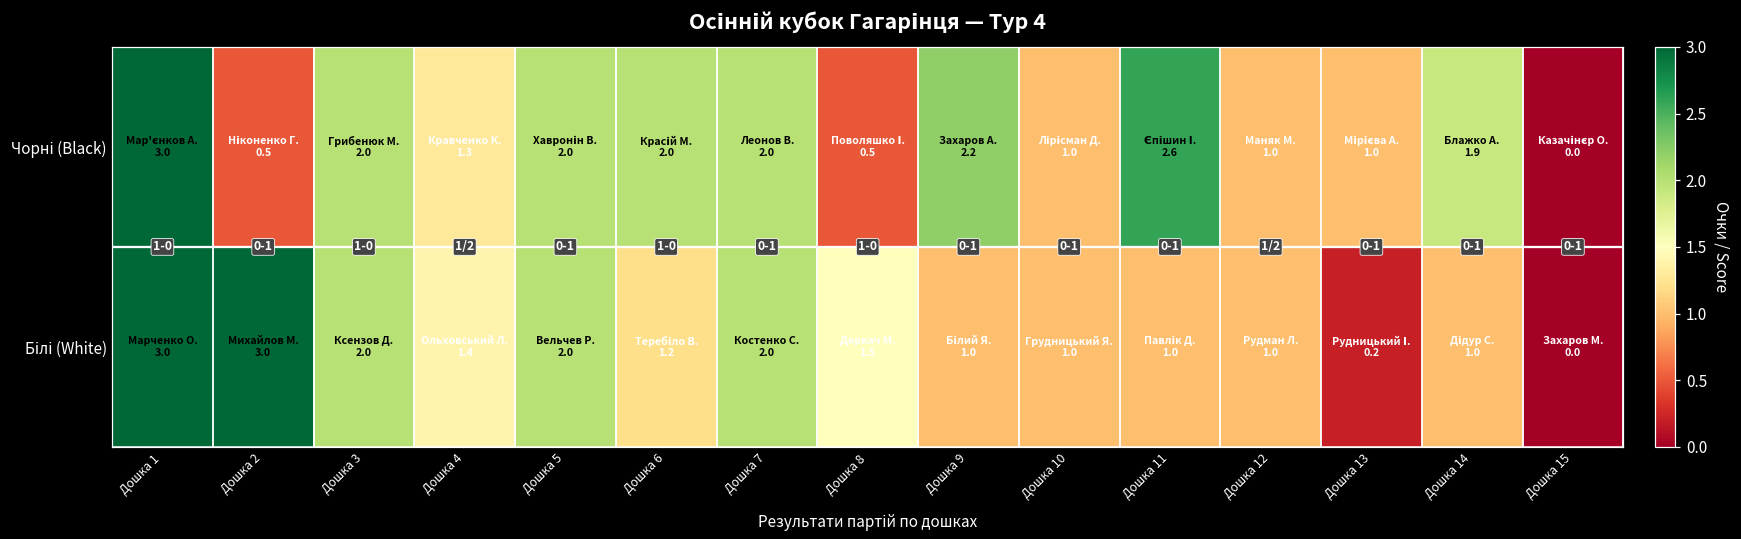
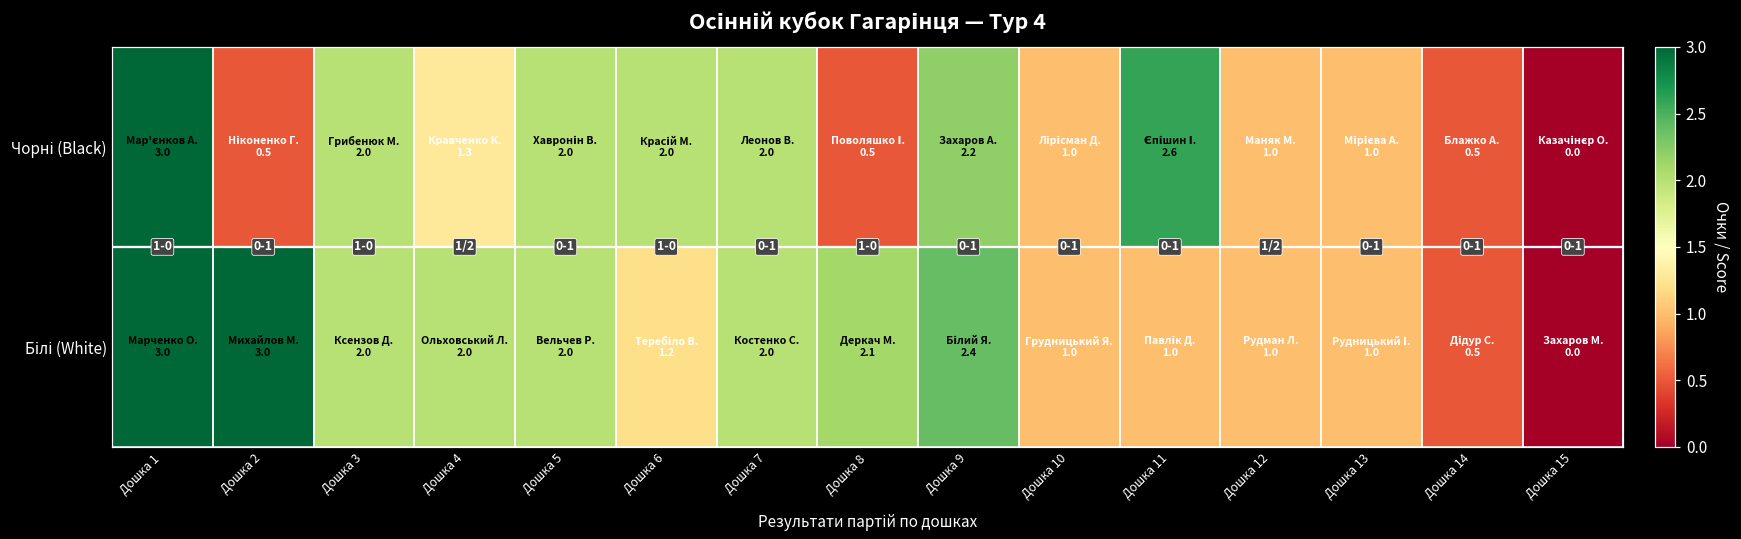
  {
    "Чорні (Black)": {
      "Дошка 1": 3.0,
      "Дошка 2": 0.5,
      "Дошка 3": 2.0,
      "Дошка 4": 1.3,
      "Дошка 5": 2.0,
      "Дошка 6": 2.0,
      "Дошка 7": 2.0,
      "Дошка 8": 0.5,
      "Дошка 9": 2.2,
      "Дошка 10": 1.0,
      "Дошка 11": 2.6,
      "Дошка 12": 1.0,
      "Дошка 13": 1.0,
-     "Дошка 14": 1.9,
+     "Дошка 14": 0.5,
      "Дошка 15": 0.0
    },
    "Білі (White)": {
      "Дошка 1": 3.0,
      "Дошка 2": 3.0,
      "Дошка 3": 2.0,
-     "Дошка 4": 1.4,
+     "Дошка 4": 2.0,
      "Дошка 5": 2.0,
      "Дошка 6": 1.2,
      "Дошка 7": 2.0,
-     "Дошка 8": 1.5,
-     "Дошка 9": 1.0,
+     "Дошка 8": 2.1,
+     "Дошка 9": 2.4,
      "Дошка 10": 1.0,
      "Дошка 11": 1.0,
      "Дошка 12": 1.0,
-     "Дошка 13": 0.2,
-     "Дошка 14": 1.0,
+     "Дошка 13": 1.0,
+     "Дошка 14": 0.5,
      "Дошка 15": 0.0
    }
  }
